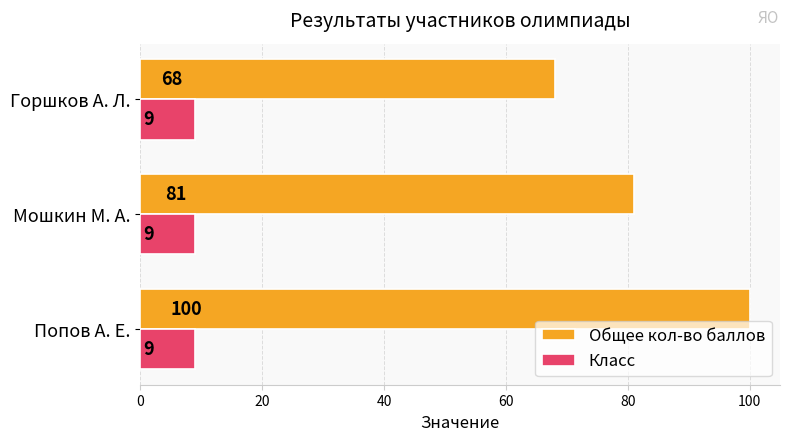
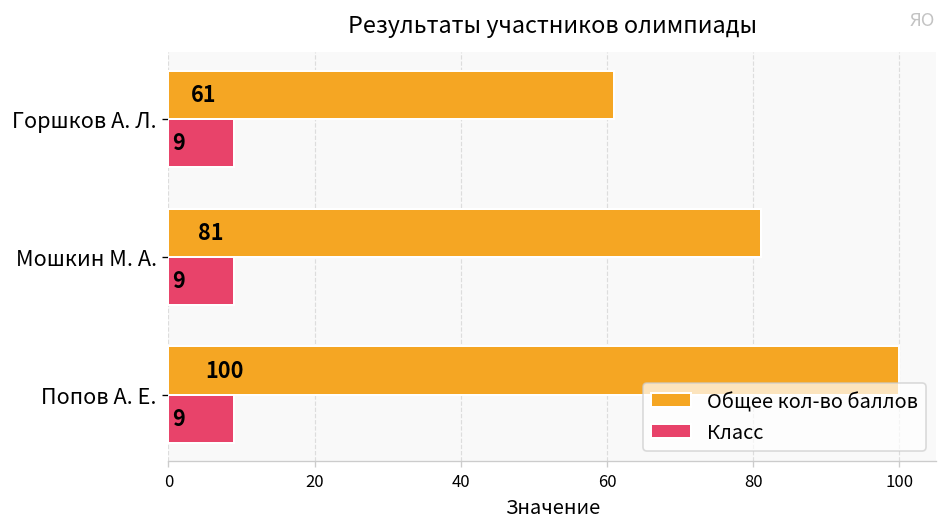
  {
    "Общее кол-во баллов": {
-     "Горшков А. Л.": 68,
+     "Горшков А. Л.": 61,
      "Мошкин М. А.": 81,
      "Попов А. Е.": 100
    },
    "Класс": {
      "Горшков А. Л.": 9,
      "Мошкин М. А.": 9,
      "Попов А. Е.": 9
    }
  }
